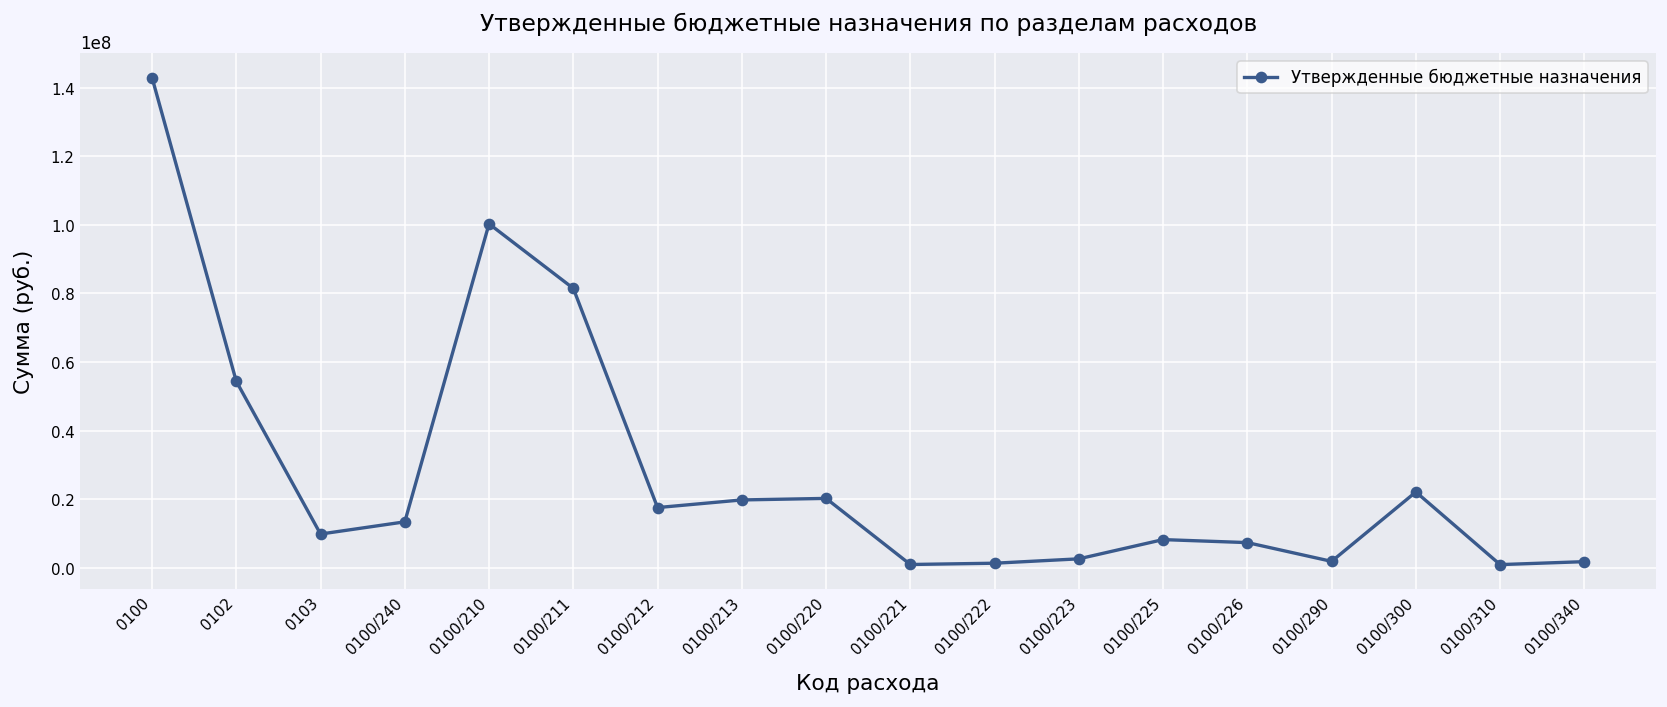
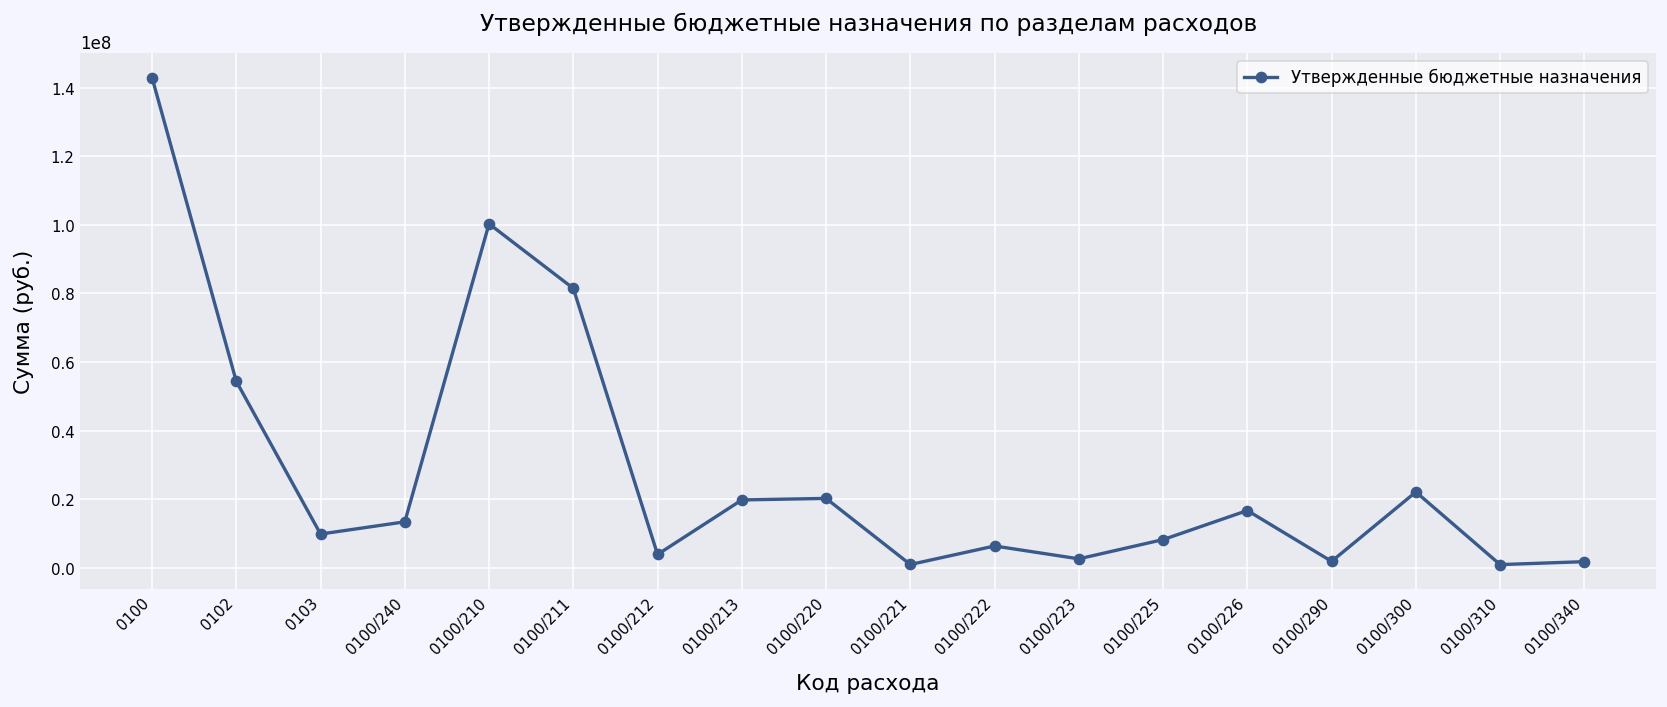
  {
    "0100": 143000000,
    "0102": 54000000,
    "0103": 10000000,
    "0100/240": 13000000,
    "0100/210": 100000000,
    "0100/211": 81000000,
-   "0100/212": 18000000,
+   "0100/212": 4000000,
    "0100/213": 20000000,
    "0100/220": 20000000,
    "0100/221": 1000000,
-   "0100/222": 1000000,
+   "0100/222": 6000000,
    "0100/223": 3000000,
    "0100/225": 8000000,
-   "0100/226": 7000000,
+   "0100/226": 17000000,
    "0100/290": 2000000,
    "0100/300": 22000000,
    "0100/310": 1000000,
    "0100/340": 2000000
  }
